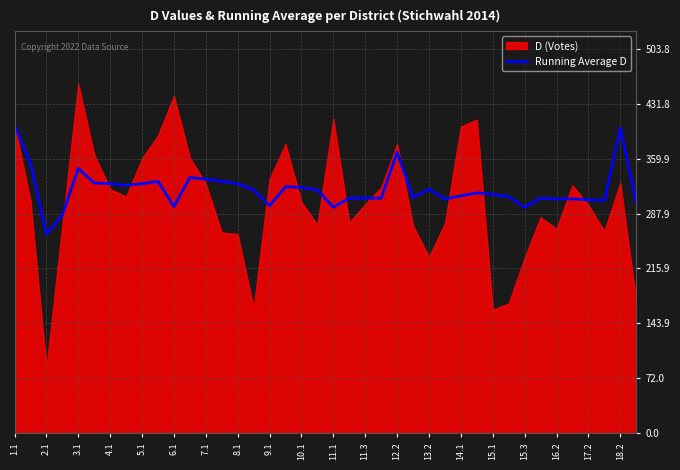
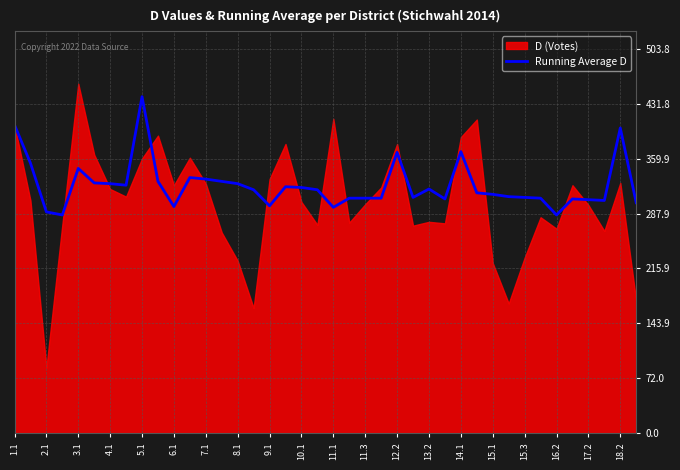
  {
    "Running Average D": {
-     "2.1": 260,
+     "2.1": 290,
      "3.1": 350,
      "4.1": 330,
-     "5.1": 330,
+     "5.1": 440,
      "6.1": 300,
      "7.1": 330,
      "8.1": 330,
      "9.1": 300,
      "10.1": 320,
      "11.1": 300,
      "11.3": 310,
      "12.2": 370,
      "13.2": 320,
-     "14.1": 310,
+     "14.1": 370,
      "15.1": 310,
-     "15.3": 300,
-     "16.2": 310,
+     "15.3": 310,
+     "16.2": 290,
      "17.2": 310,
      "18.2": 400
    },
    "D (Votes)": {
      "2.1": 90,
      "3.1": 460,
      "4.1": 320,
      "5.1": 360,
-     "6.1": 440,
+     "6.1": 330,
      "7.1": 330,
-     "8.1": 260,
+     "8.1": 230,
      "9.1": 330,
      "10.1": 300,
      "11.1": 410,
      "11.3": 300,
      "12.2": 380,
-     "13.2": 230,
-     "14.1": 400,
-     "15.1": 160,
+     "13.2": 280,
+     "14.1": 390,
+     "15.1": 220,
      "15.3": 230,
      "16.2": 270,
      "17.2": 300,
      "18.2": 330
    }
  }
